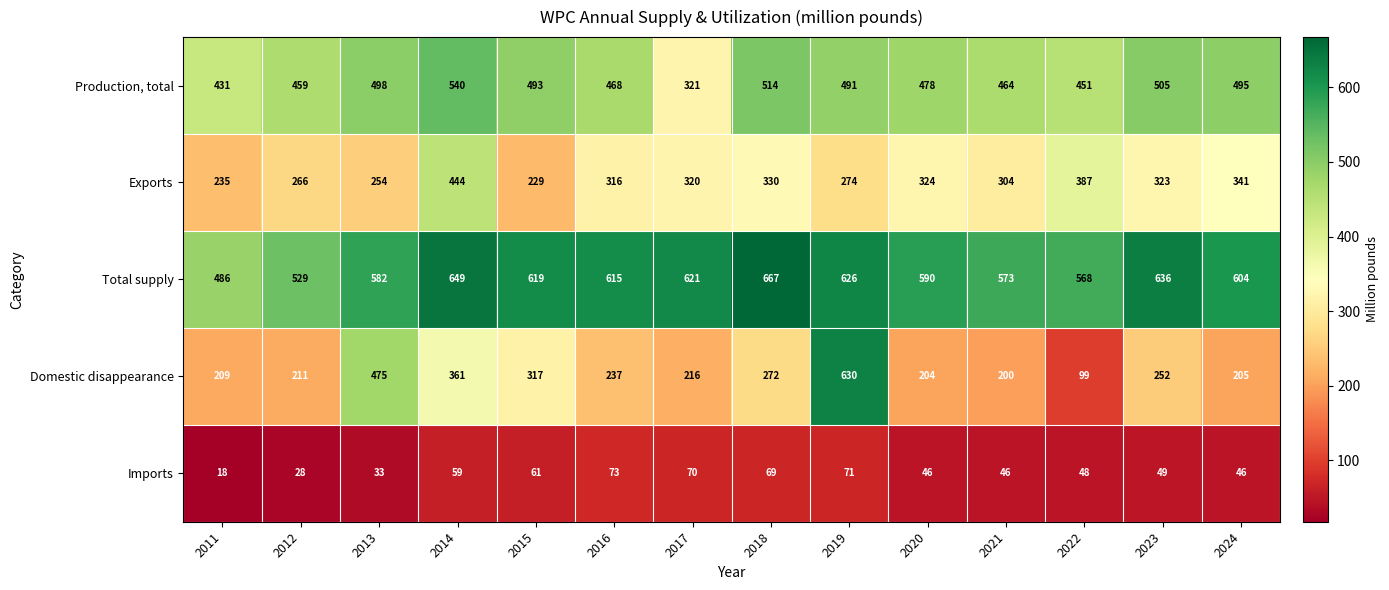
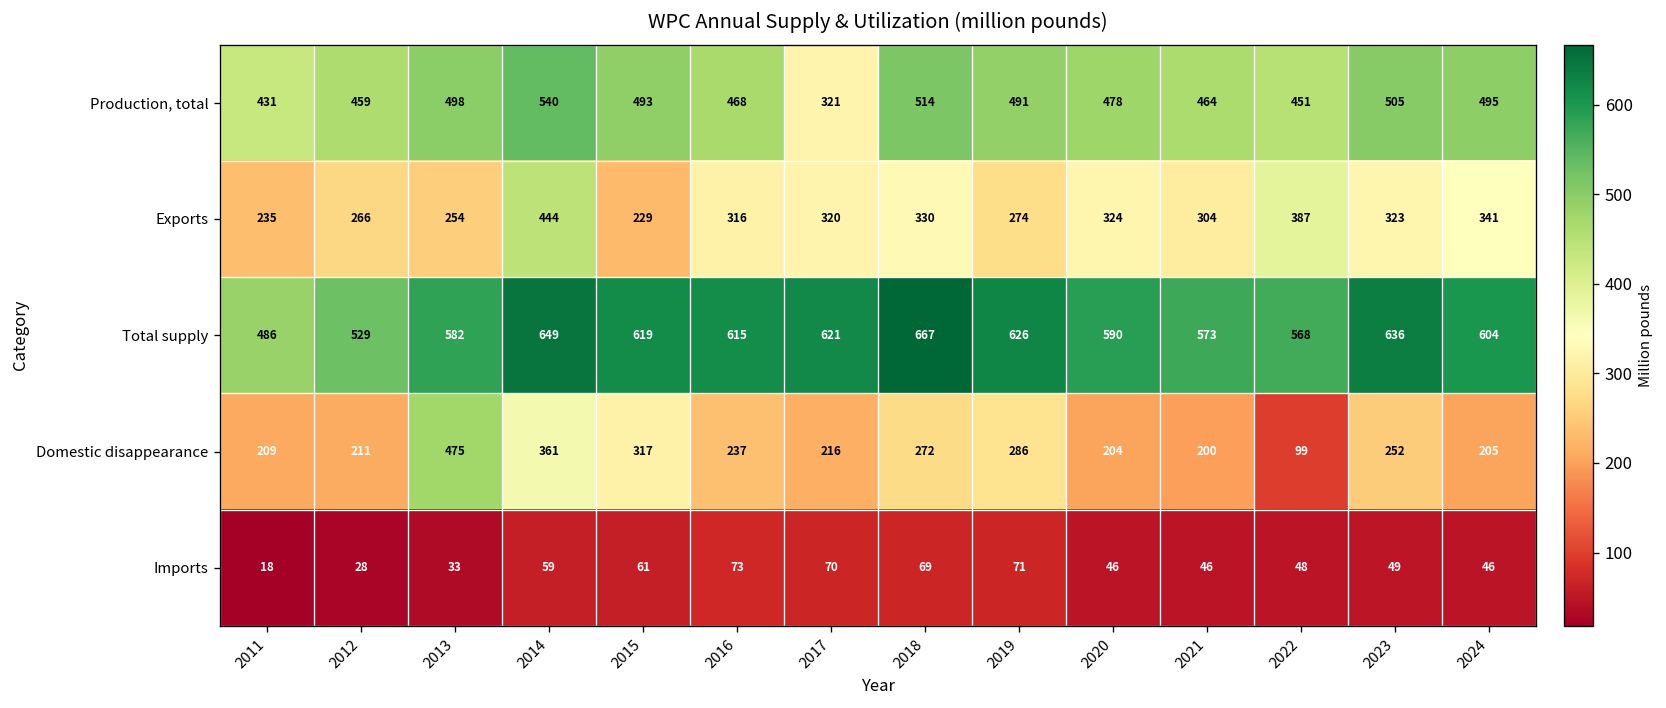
  {
    "Production, total": {
      "2011": 431,
      "2012": 459,
      "2013": 498,
      "2014": 540,
      "2015": 493,
      "2016": 468,
      "2017": 321,
      "2018": 514,
      "2019": 491,
      "2020": 478,
      "2021": 464,
      "2022": 451,
      "2023": 505,
      "2024": 495
    },
    "Exports": {
      "2011": 235,
      "2012": 266,
      "2013": 254,
      "2014": 444,
      "2015": 229,
      "2016": 316,
      "2017": 320,
      "2018": 330,
      "2019": 274,
      "2020": 324,
      "2021": 304,
      "2022": 387,
      "2023": 323,
      "2024": 341
    },
    "Total supply": {
      "2011": 486,
      "2012": 529,
      "2013": 582,
      "2014": 649,
      "2015": 619,
      "2016": 615,
      "2017": 621,
      "2018": 667,
      "2019": 626,
      "2020": 590,
      "2021": 573,
      "2022": 568,
      "2023": 636,
      "2024": 604
    },
    "Domestic disappearance": {
      "2011": 209,
      "2012": 211,
      "2013": 475,
      "2014": 361,
      "2015": 317,
      "2016": 237,
      "2017": 216,
      "2018": 272,
-     "2019": 630,
+     "2019": 286,
      "2020": 204,
      "2021": 200,
      "2022": 99,
      "2023": 252,
      "2024": 205
    },
    "Imports": {
      "2011": 18,
      "2012": 28,
      "2013": 33,
      "2014": 59,
      "2015": 61,
      "2016": 73,
      "2017": 70,
      "2018": 69,
      "2019": 71,
      "2020": 46,
      "2021": 46,
      "2022": 48,
      "2023": 49,
      "2024": 46
    }
  }
